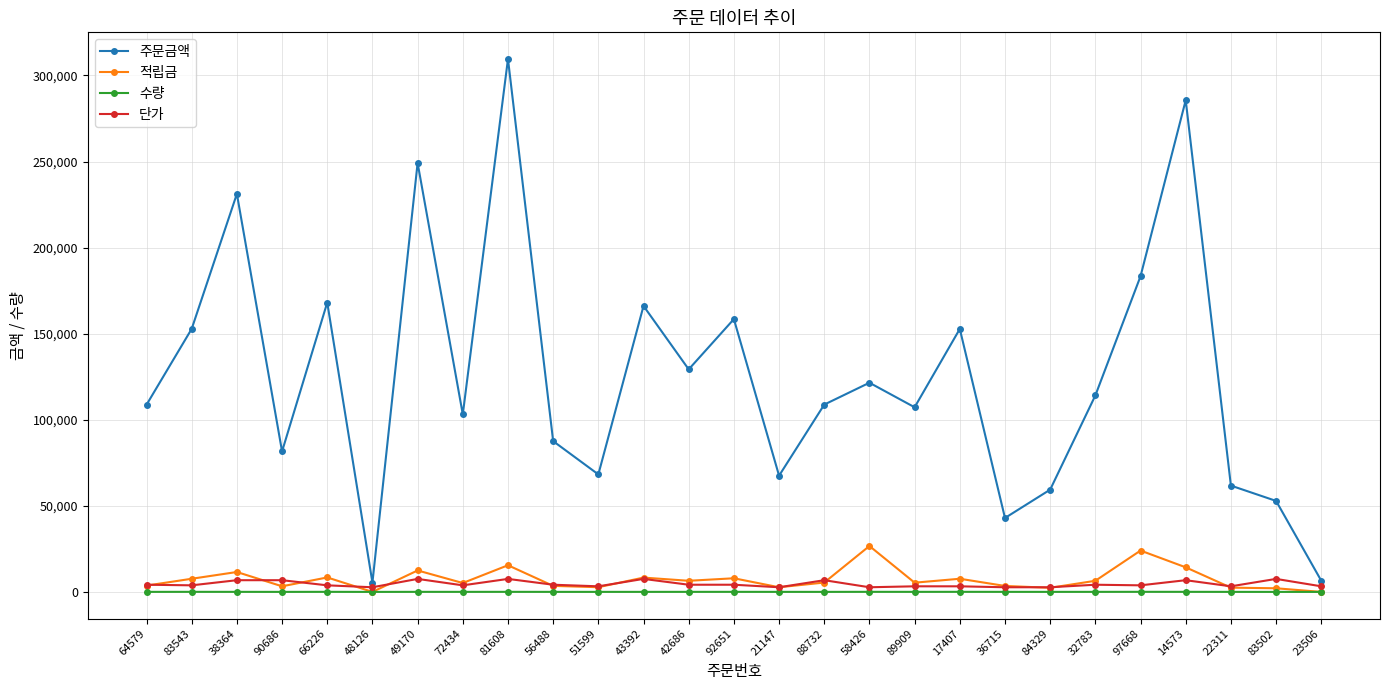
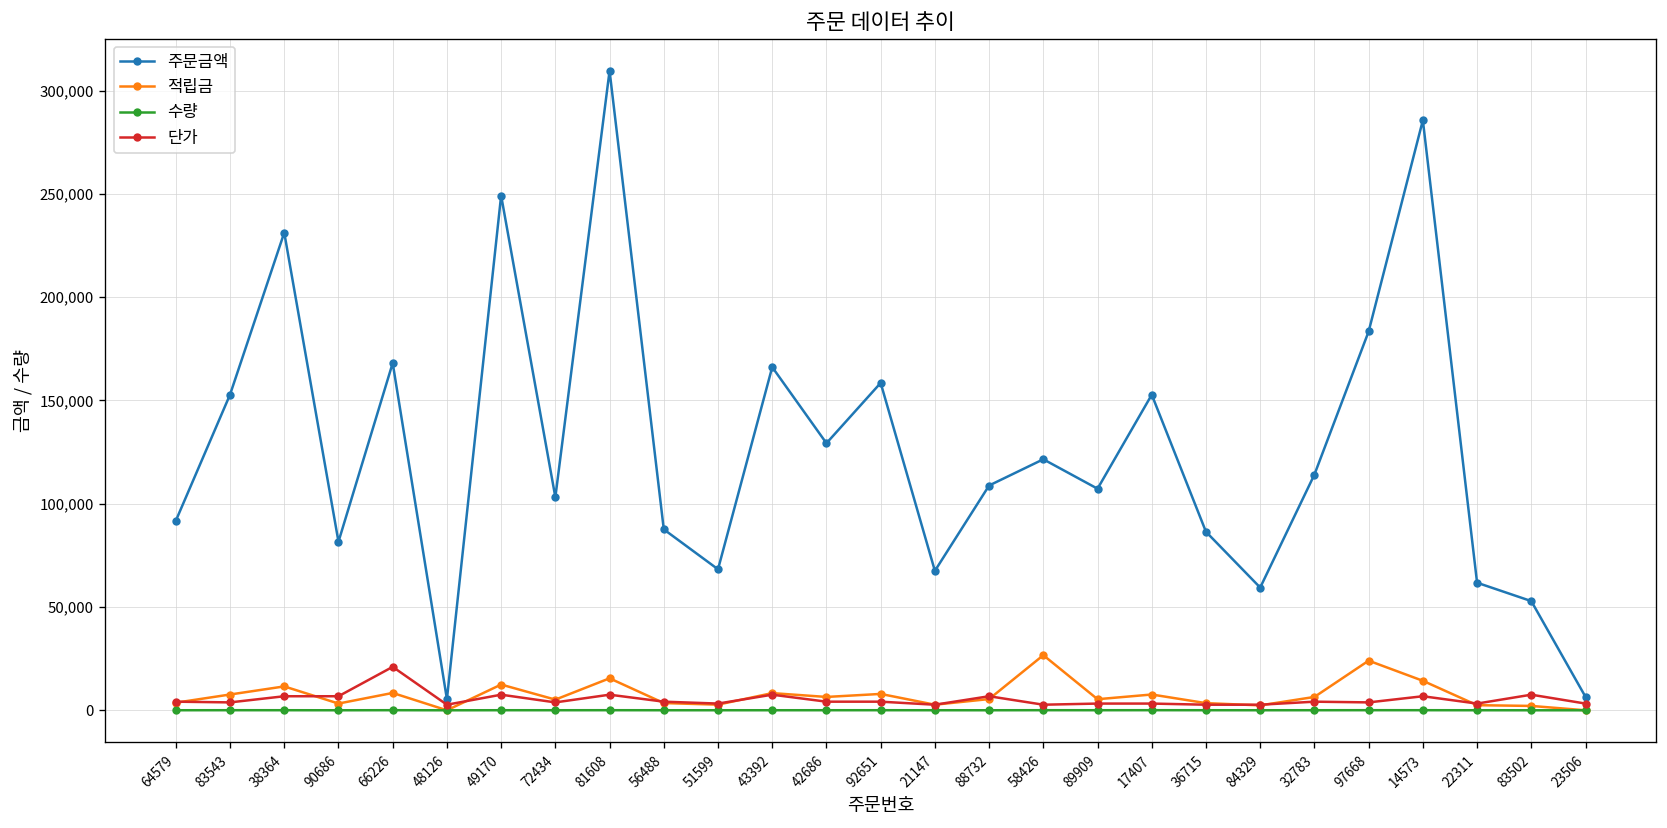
  {
    "주문금액": {
-     "64579": "109,000",
+     "64579": "92,000",
      "83543": "153,000",
      "38364": "231,000",
      "90686": "82,000",
      "66226": "168,000",
      "48126": "5,000",
      "49170": "249,000",
      "72434": "103,000",
      "81608": "310,000",
      "56488": "88,000",
      "51599": "68,000",
      "43392": "166,000",
      "42686": "129,000",
      "92651": "158,000",
      "21147": "68,000",
      "88732": "109,000",
      "58426": "122,000",
      "89909": "107,000",
      "17407": "153,000",
-     "36715": "43,000",
+     "36715": "86,000",
      "84329": "59,000",
      "32783": "114,000",
      "97668": "183,000",
      "14573": "286,000",
      "22311": "62,000",
      "83502": "53,000",
      "23506": "7,000"
    },
    "적립금": {
      "83543": "8,000",
      "38364": "12,000",
      "90686": "3,000",
      "66226": "8,000",
      "49170": "12,000",
      "81608": "15,000",
      "42686": "6,000",
      "92651": "8,000",
      "58426": "27,000",
      "89909": "5,000",
      "17407": "8,000",
      "32783": "6,000",
      "97668": "24,000",
      "14573": "14,000",
      "83502": "2,000"
    },
    "수량": {
      "64579": "0",
      "83543": "0",
      "38364": "0",
      "90686": "0",
      "66226": "0",
      "49170": "0",
      "72434": "0",
      "81608": "0",
      "56488": "0",
      "51599": "0",
      "43392": "0",
      "42686": "0",
      "92651": "0",
      "21147": "0",
      "88732": "0",
      "58426": "0",
      "89909": "0",
      "17407": "0",
      "36715": "0",
      "84329": "0",
      "32783": "0",
      "97668": "0",
      "14573": "0",
      "22311": "0",
      "83502": "0"
    },
    "단가": {
      "83543": "4,000",
      "38364": "7,000",
      "90686": "7,000",
-     "66226": "4,000",
+     "66226": "21,000",
      "48126": "3,000",
      "49170": "8,000",
      "81608": "8,000",
      "42686": "4,000",
      "92651": "4,000",
      "58426": "3,000",
      "89909": "3,000",
      "17407": "3,000",
      "32783": "4,000",
      "97668": "4,000",
      "14573": "7,000",
      "83502": "8,000",
      "23506": "3,000"
    }
  }
